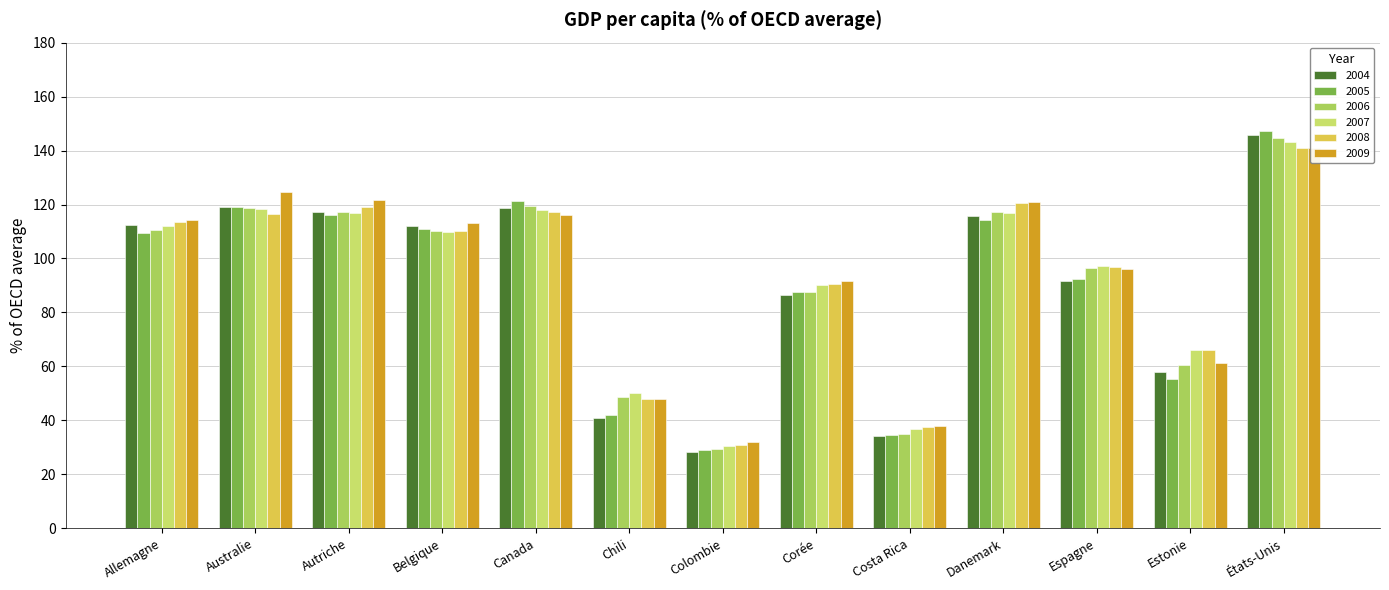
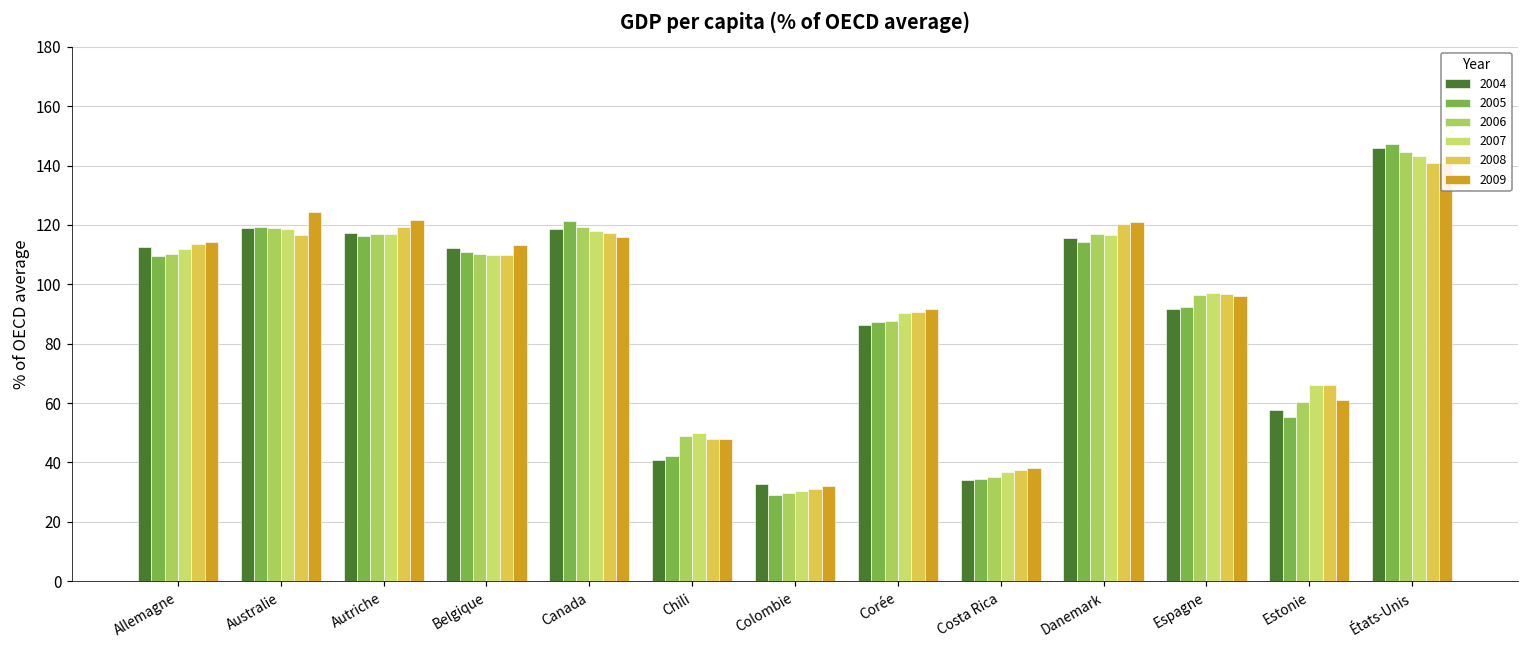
  {
    "2004": {
      "Allemagne": 113,
      "Australie": 119,
      "Autriche": 117,
      "Belgique": 112,
      "Canada": 119,
      "Chili": 41,
-     "Colombie": 28,
+     "Colombie": 33,
      "Corée": 86,
      "Costa Rica": 34,
      "Danemark": 116,
      "Espagne": 92,
      "Estonie": 58,
      "États-Unis": 146
    }
  }
